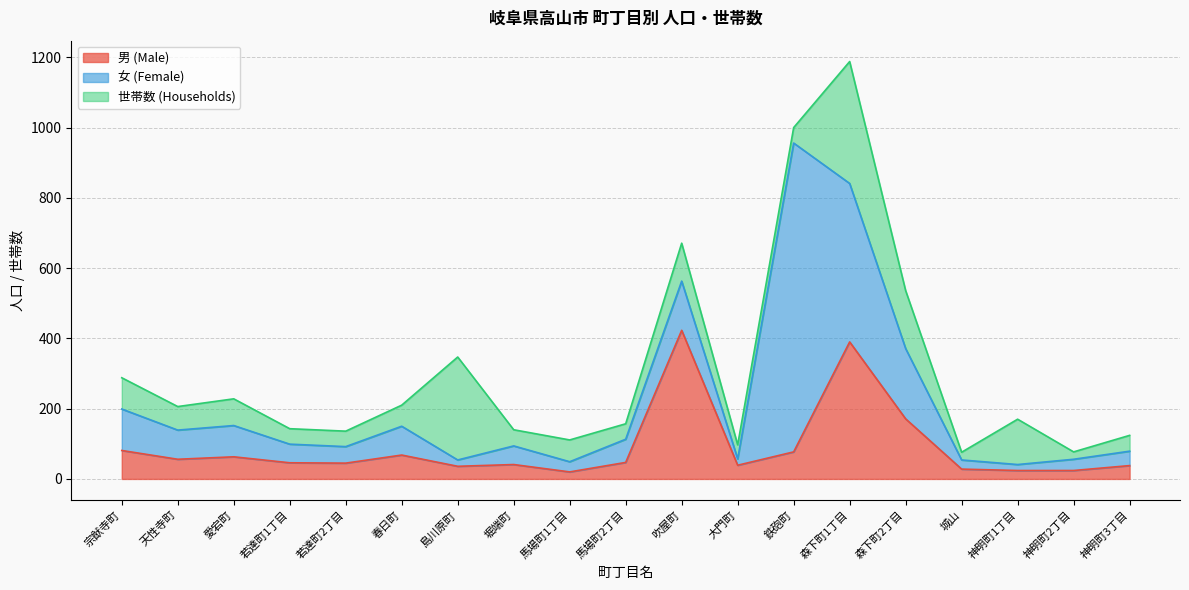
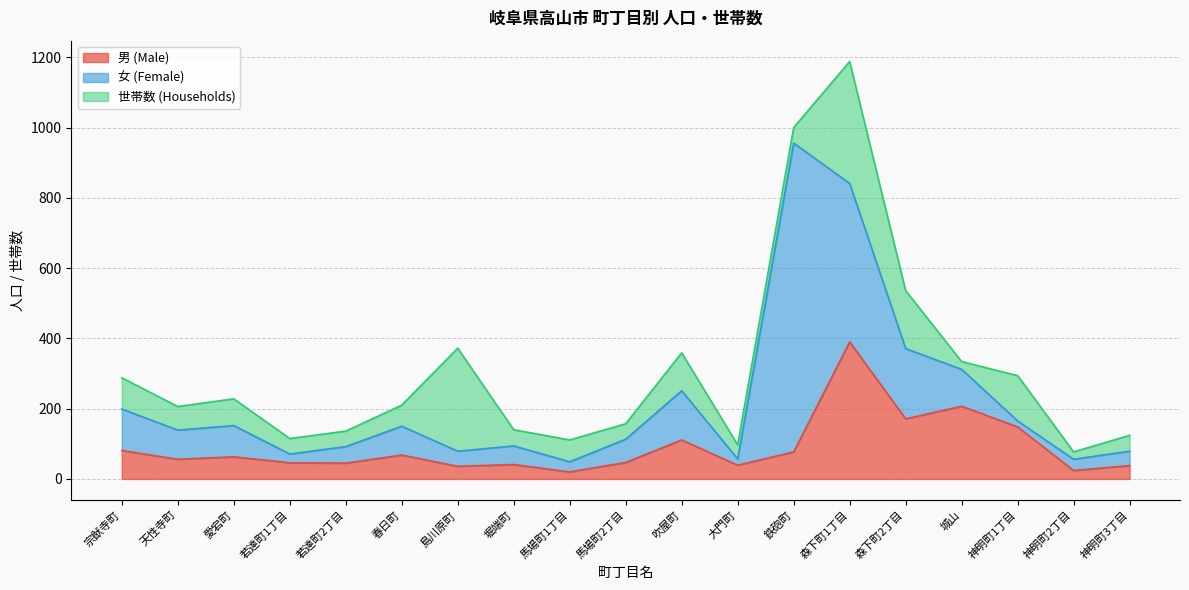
  {
    "男 (Male)": {
      "宗猷寺町": 80,
      "天性寺町": 60,
      "愛宕町": 60,
      "若達町1丁目": 50,
      "若達町2丁目": 50,
      "春日町": 70,
      "島川原町": 40,
      "堀端町": 40,
      "馬場町1丁目": 20,
      "馬場町2丁目": 50,
-     "吹屋町": 420,
+     "吹屋町": 110,
      "大門町": 40,
      "鉄砲町": 80,
      "森下町1丁目": 390,
      "森下町2丁目": 170,
-     "城山": 30,
-     "神明町1丁目": 20,
+     "城山": 210,
+     "神明町1丁目": 150,
      "神明町2丁目": 20,
      "神明町3丁目": 40
    },
    "女 (Female)": {
      "宗猷寺町": 120,
      "天性寺町": 80,
      "愛宕町": 90,
-     "若達町1丁目": 50,
+     "若達町1丁目": 30,
      "若達町2丁目": 50,
      "春日町": 80,
-     "島川原町": 20,
+     "島川原町": 40,
      "堀端町": 50,
      "馬場町1丁目": 30,
      "馬場町2丁目": 70,
      "吹屋町": 140,
      "大門町": 20,
      "鉄砲町": 880,
      "森下町1丁目": 450,
      "森下町2丁目": 200,
-     "城山": 30,
+     "城山": 110,
      "神明町1丁目": 20,
      "神明町2丁目": 30,
      "神明町3丁目": 40
    },
    "世帯数 (Households)": {
      "宗猷寺町": 90,
      "天性寺町": 70,
      "愛宕町": 80,
      "若達町1丁目": 40,
      "若達町2丁目": 40,
      "春日町": 60,
      "島川原町": 290,
      "堀端町": 50,
      "馬場町1丁目": 60,
      "馬場町2丁目": 40,
      "吹屋町": 110,
      "大門町": 40,
      "鉄砲町": 40,
      "森下町1丁目": 350,
      "森下町2丁目": 170,
      "城山": 20,
      "神明町1丁目": 130,
      "神明町2丁目": 20,
      "神明町3丁目": 50
    }
  }
